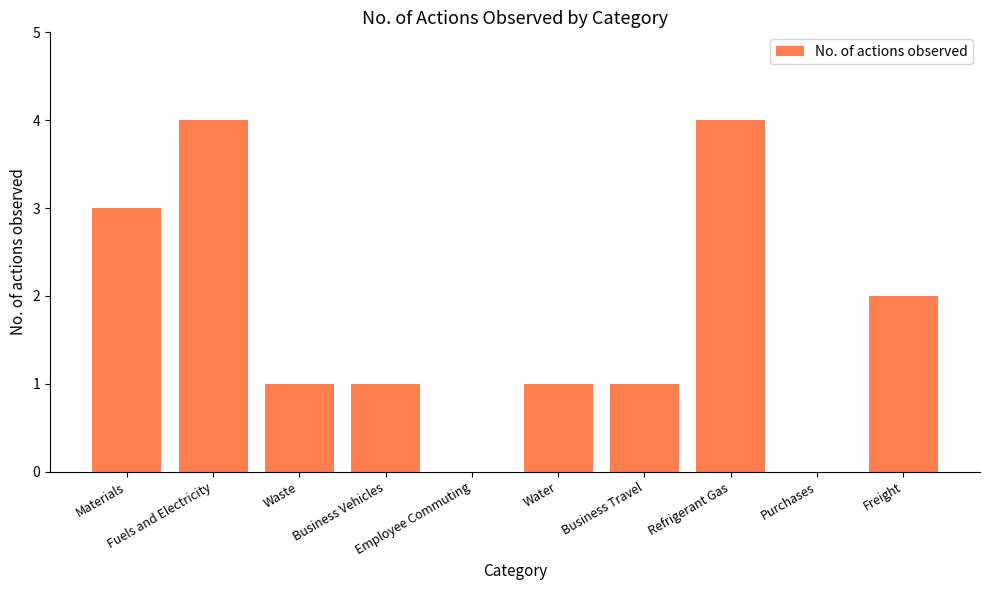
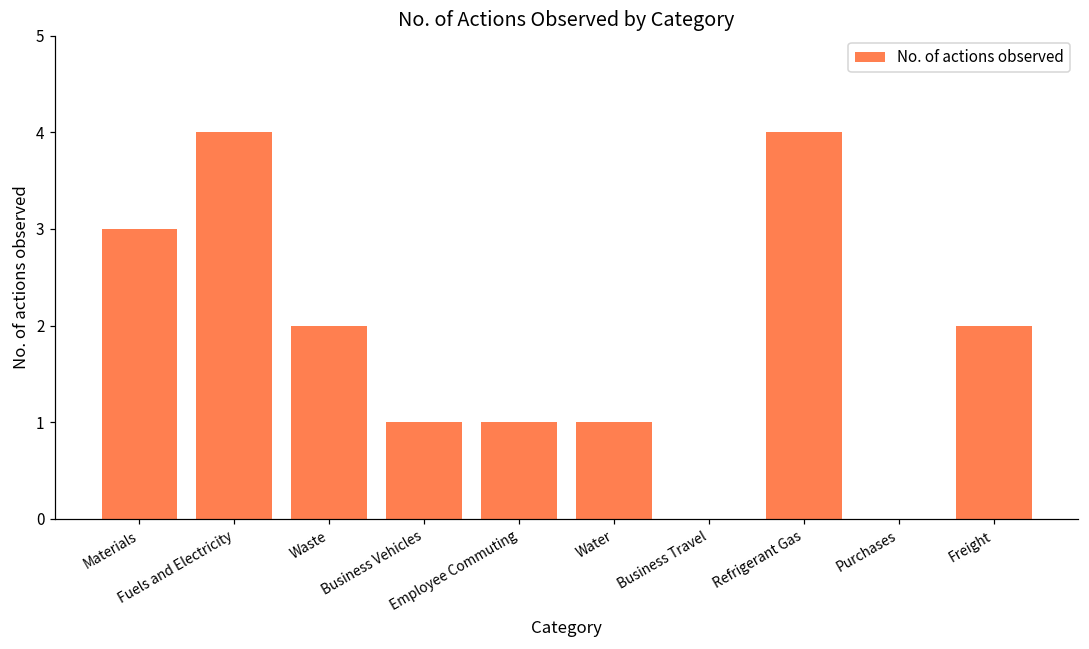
  {
    "Materials": 3,
    "Fuels and Electricity": 4,
-   "Waste": 1,
+   "Waste": 2,
    "Business Vehicles": 1,
-   "Employee Commuting": 0,
+   "Employee Commuting": 1,
    "Water": 1,
-   "Business Travel": 1,
+   "Business Travel": 0,
    "Refrigerant Gas": 4,
    "Purchases": 0,
    "Freight": 2
  }
